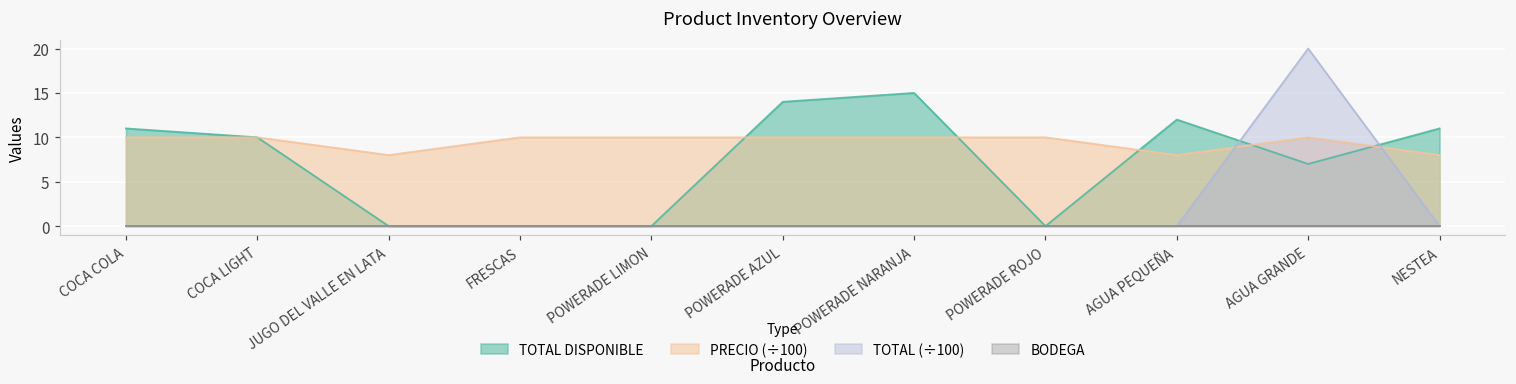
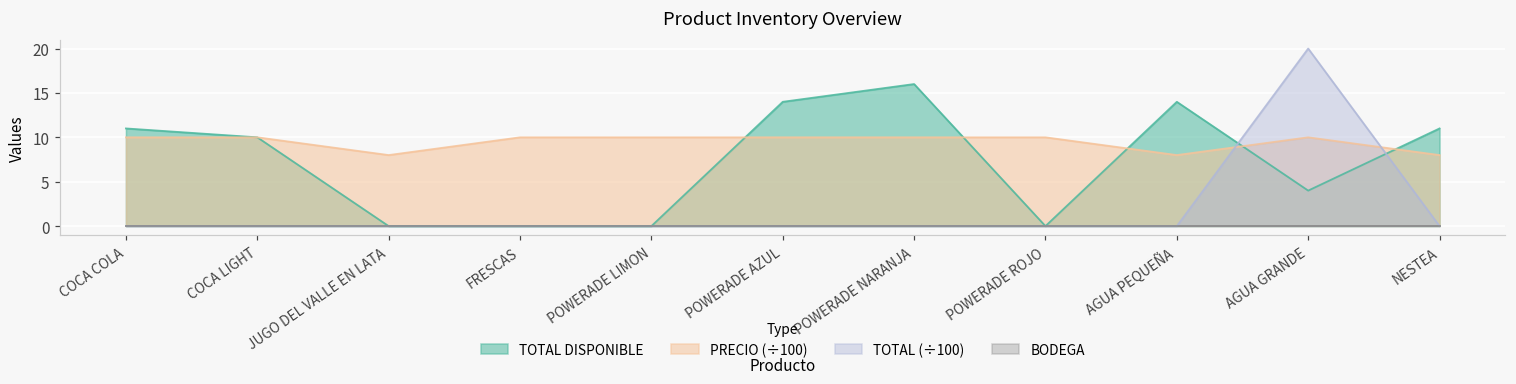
  {
    "TOTAL DISPONIBLE": {
      "COCA COLA": 11,
      "POWERADE AZUL": 14,
-     "POWERADE NARANJA": 15,
-     "AGUA PEQUEÑA": 12,
-     "AGUA GRANDE": 7,
+     "POWERADE NARANJA": 16,
+     "AGUA PEQUEÑA": 14,
+     "AGUA GRANDE": 4,
      "NESTEA": 11
    },
    "PRECIO (÷100)": {
      "COCA COLA": 10,
      "JUGO DEL VALLE EN LATA": 8,
      "FRESCAS": 10,
      "POWERADE LIMON": 10,
      "POWERADE AZUL": 10,
      "POWERADE NARANJA": 10,
      "POWERADE ROJO": 10,
      "AGUA PEQUEÑA": 8,
      "AGUA GRANDE": 10,
      "NESTEA": 8
    }
  }
